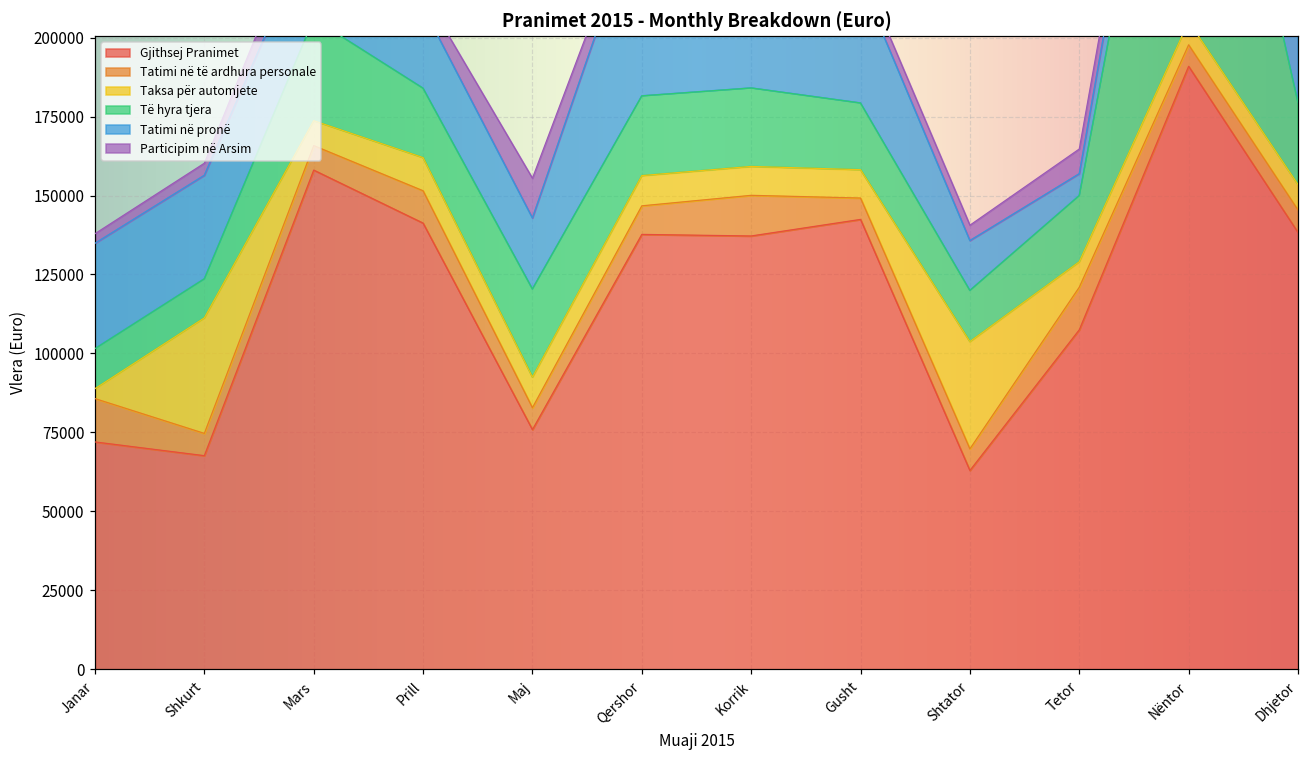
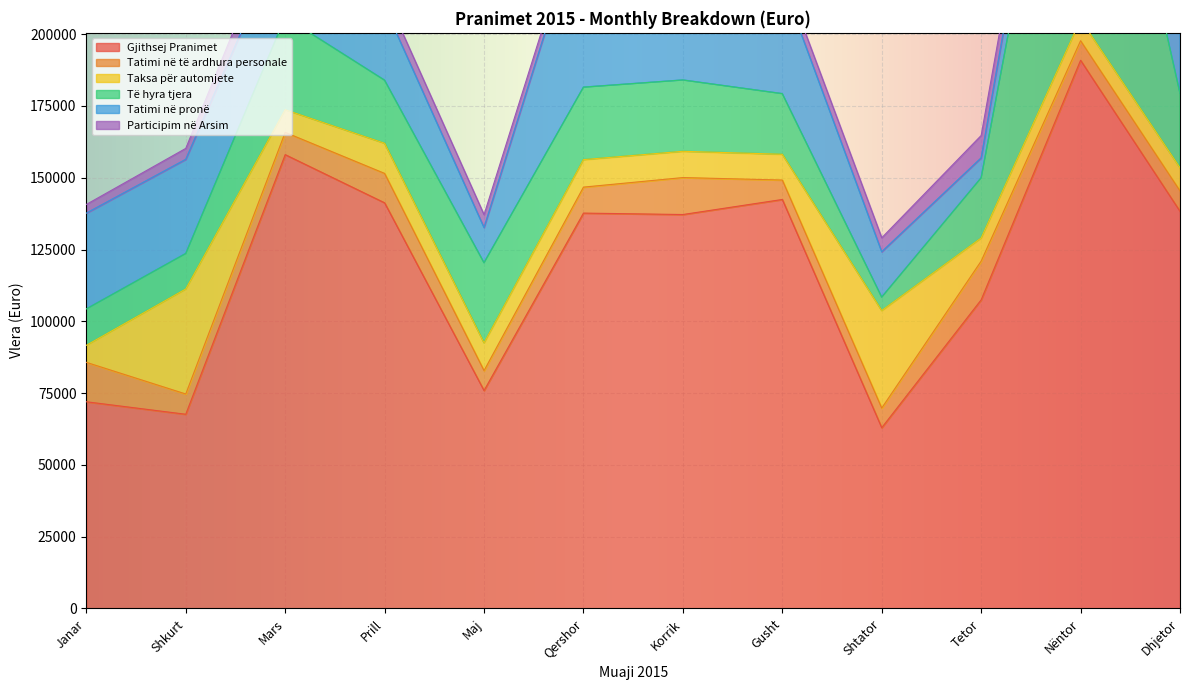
  {
    "Taksa për automjete": {
-     "Janar": 3000,
+     "Janar": 6000,
      "Shkurt": 37000,
      "Prill": 11000,
      "Maj": 10000,
      "Qershor": 10000,
      "Korrik": 9000,
      "Gusht": 9000,
      "Shtator": 34000,
      "Tetor": 8000,
      "Dhjetor": 8000
    },
    "Të hyra tjera": {
      "Janar": 13000,
      "Shkurt": 12000,
      "Prill": 22000,
      "Maj": 28000,
      "Qershor": 25000,
      "Korrik": 25000,
      "Gusht": 21000,
-     "Shtator": 16000,
+     "Shtator": 5000,
      "Tetor": 21000,
      "Dhjetor": 26000
    },
    "Tatimi në pronë": {
      "Janar": 33000,
      "Shkurt": 33000,
-     "Maj": 22000,
+     "Maj": 12000,
      "Shtator": 16000,
      "Tetor": 7000
    },
    "Participim në Arsim": {
      "Janar": 3000,
      "Shkurt": 4000,
-     "Maj": 13000,
+     "Maj": 4000,
      "Shtator": 5000,
      "Tetor": 8000
    }
  }
